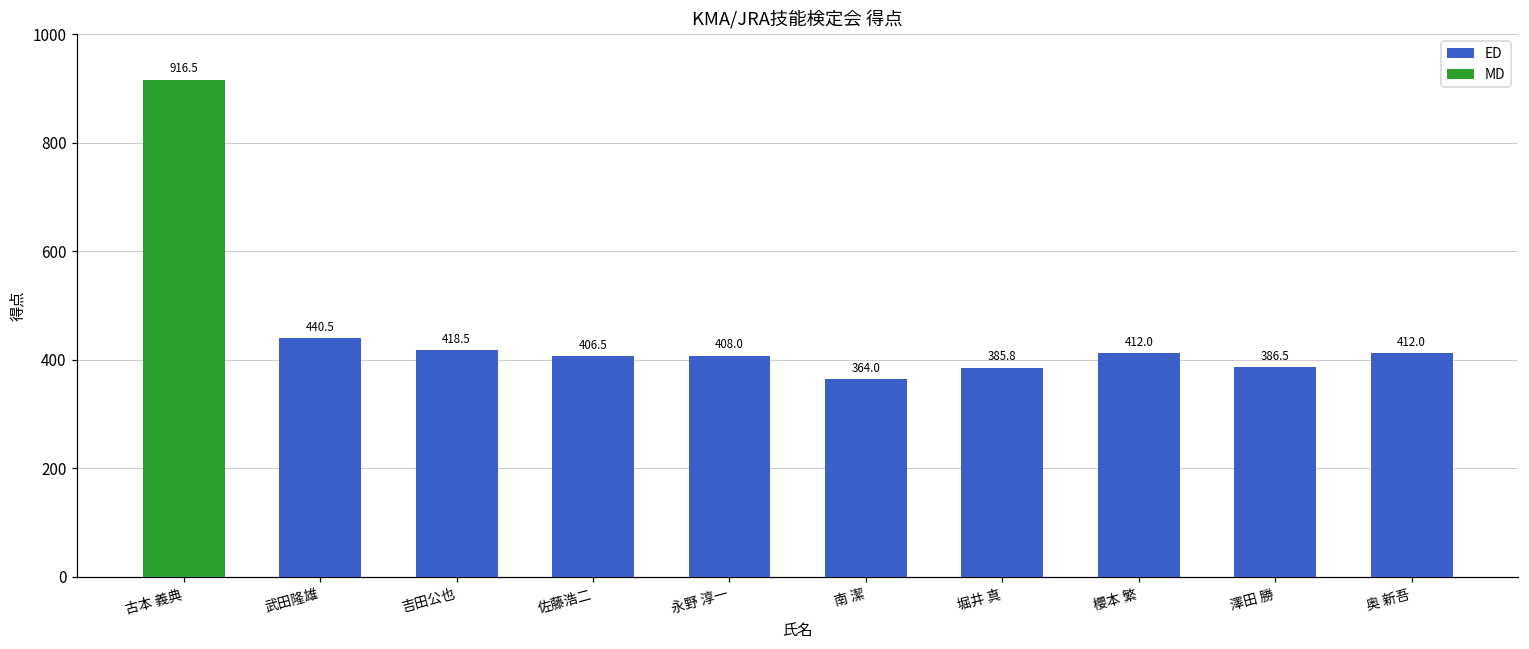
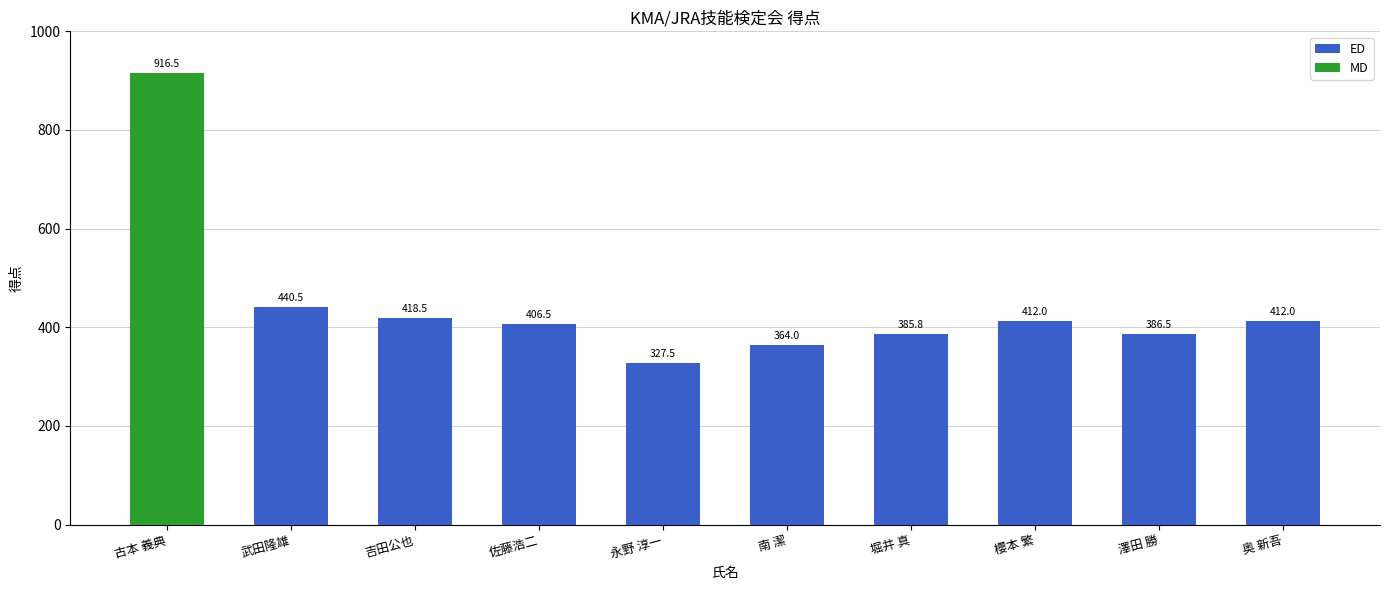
  {
    "ED": {
      "武田隆雄": 440.5,
      "吉田公也": 418.5,
      "佐藤浩二": 406.5,
-     "永野 淳一": 408.0,
+     "永野 淳一": 327.5,
      "南 潔": 364.0,
      "堀井 真": 385.8,
      "櫻本 繁": 412.0,
      "澤田 勝": 386.5,
      "奥 新吾": 412.0
    },
    "MD": {
      "古本 義典": 916.5
    }
  }
